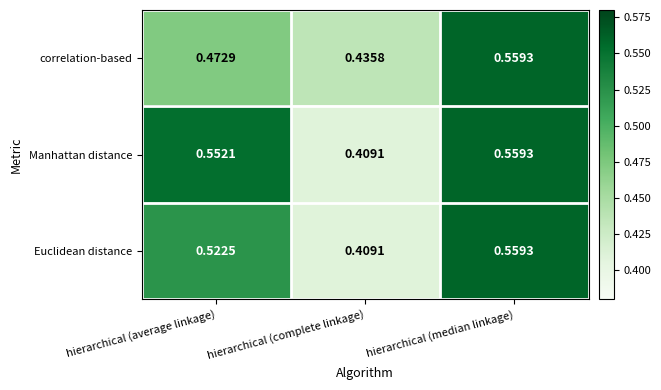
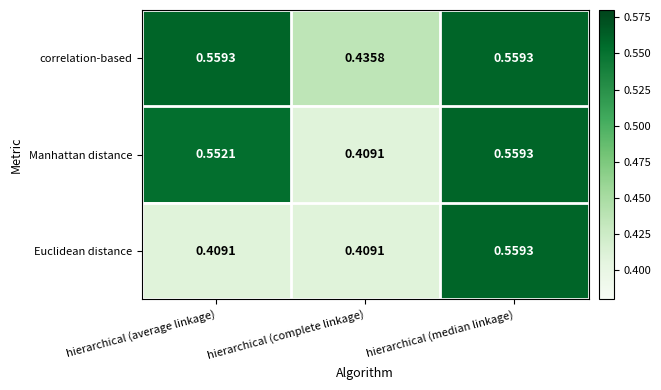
  {
    "correlation-based": {
-     "hierarchical (average linkage)": 0.4729,
+     "hierarchical (average linkage)": 0.5593,
      "hierarchical (complete linkage)": 0.4358,
      "hierarchical (median linkage)": 0.5593
    },
    "Manhattan distance": {
      "hierarchical (average linkage)": 0.5521,
      "hierarchical (complete linkage)": 0.4091,
      "hierarchical (median linkage)": 0.5593
    },
    "Euclidean distance": {
-     "hierarchical (average linkage)": 0.5225,
+     "hierarchical (average linkage)": 0.4091,
      "hierarchical (complete linkage)": 0.4091,
      "hierarchical (median linkage)": 0.5593
    }
  }
